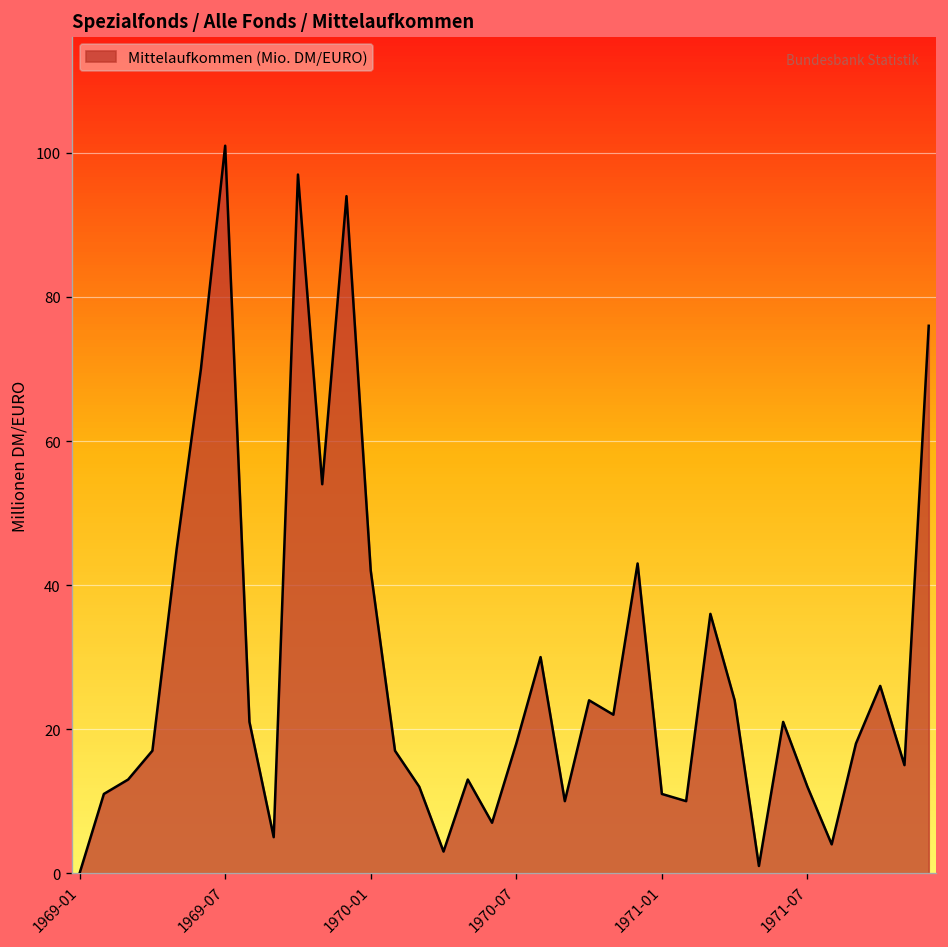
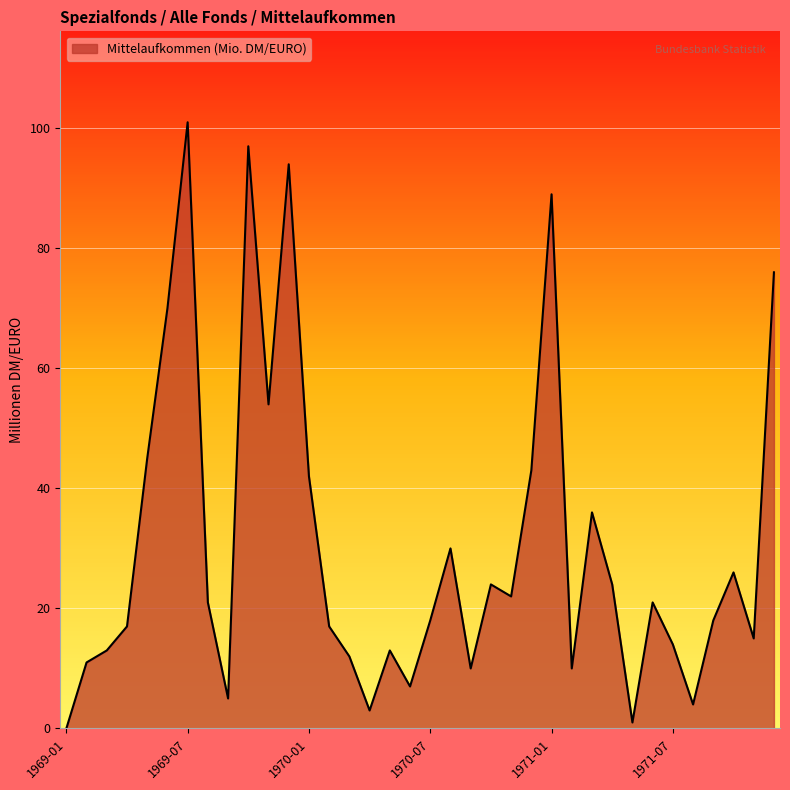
  {
    "1969-01": 0,
    "1969-07": 101,
    "1970-01": 42,
    "1970-07": 18,
-   "1971-01": 11,
-   "1971-07": 12
+   "1971-01": 89,
+   "1971-07": 14
  }
